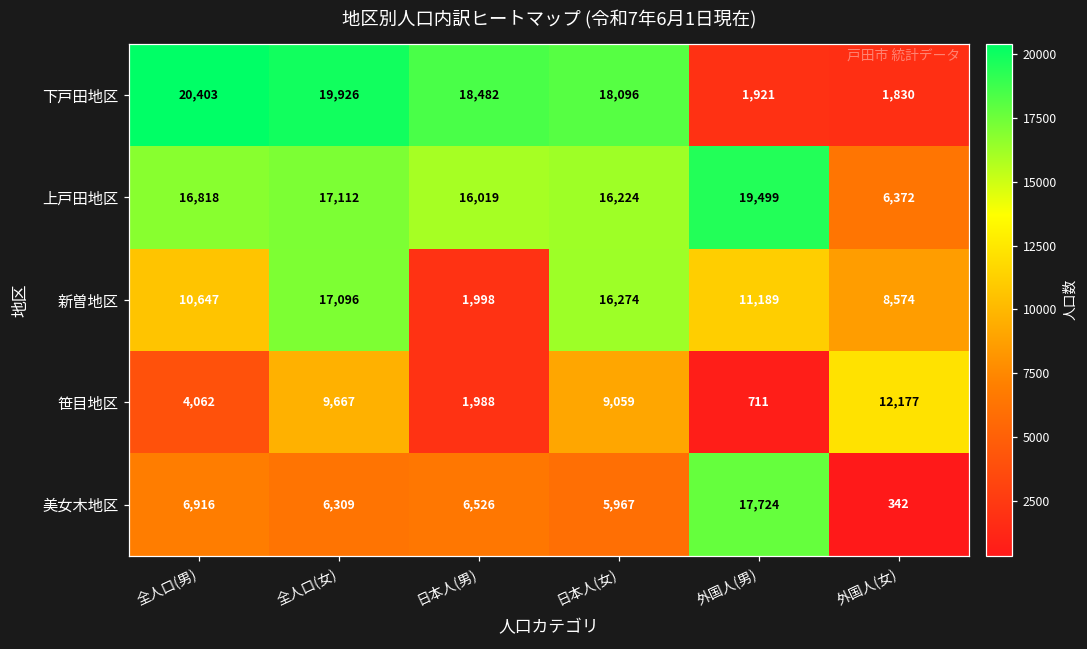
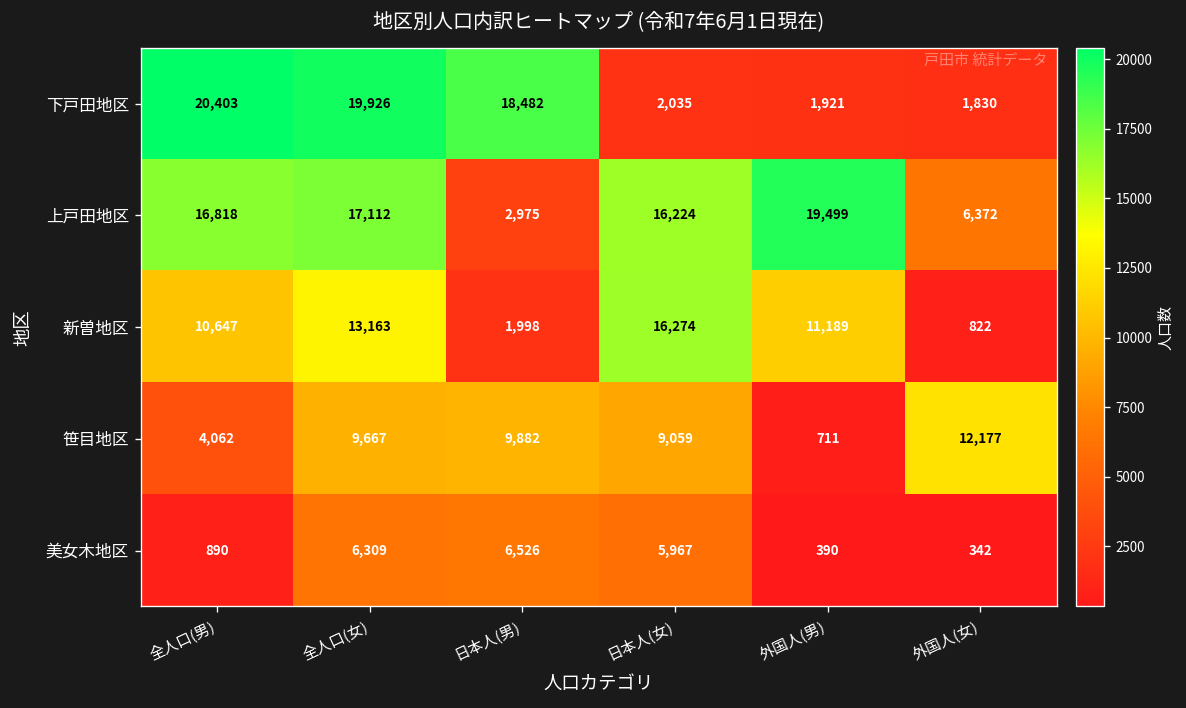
  {
    "下戸田地区": {
      "全人口(男)": "20,403",
      "全人口(女)": "19,926",
      "日本人(男)": "18,482",
-     "日本人(女)": "18,096",
+     "日本人(女)": "2,035",
      "外国人(男)": "1,921"
    },
    "上戸田地区": {
      "全人口(男)": "16,818",
      "全人口(女)": "17,112",
-     "日本人(男)": "16,019",
+     "日本人(男)": "2,975",
      "日本人(女)": "16,224",
      "外国人(男)": "19,499",
      "外国人(女)": "6,372"
    },
    "新曽地区": {
      "全人口(男)": "10,647",
-     "全人口(女)": "17,096",
+     "全人口(女)": "13,163",
      "日本人(男)": "1,998",
      "日本人(女)": "16,274",
      "外国人(男)": "11,189",
-     "外国人(女)": "8,574"
+     "外国人(女)": "822"
    },
    "笹目地区": {
      "全人口(男)": "4,062",
      "全人口(女)": "9,667",
-     "日本人(男)": "1,988",
+     "日本人(男)": "9,882",
      "日本人(女)": "9,059",
      "外国人(男)": "711",
      "外国人(女)": "12,177"
    },
    "美女木地区": {
-     "全人口(男)": "6,916",
+     "全人口(男)": "890",
      "全人口(女)": "6,309",
      "日本人(男)": "6,526",
      "日本人(女)": "5,967",
-     "外国人(男)": "17,724",
+     "外国人(男)": "390",
      "外国人(女)": "342"
    }
  }
